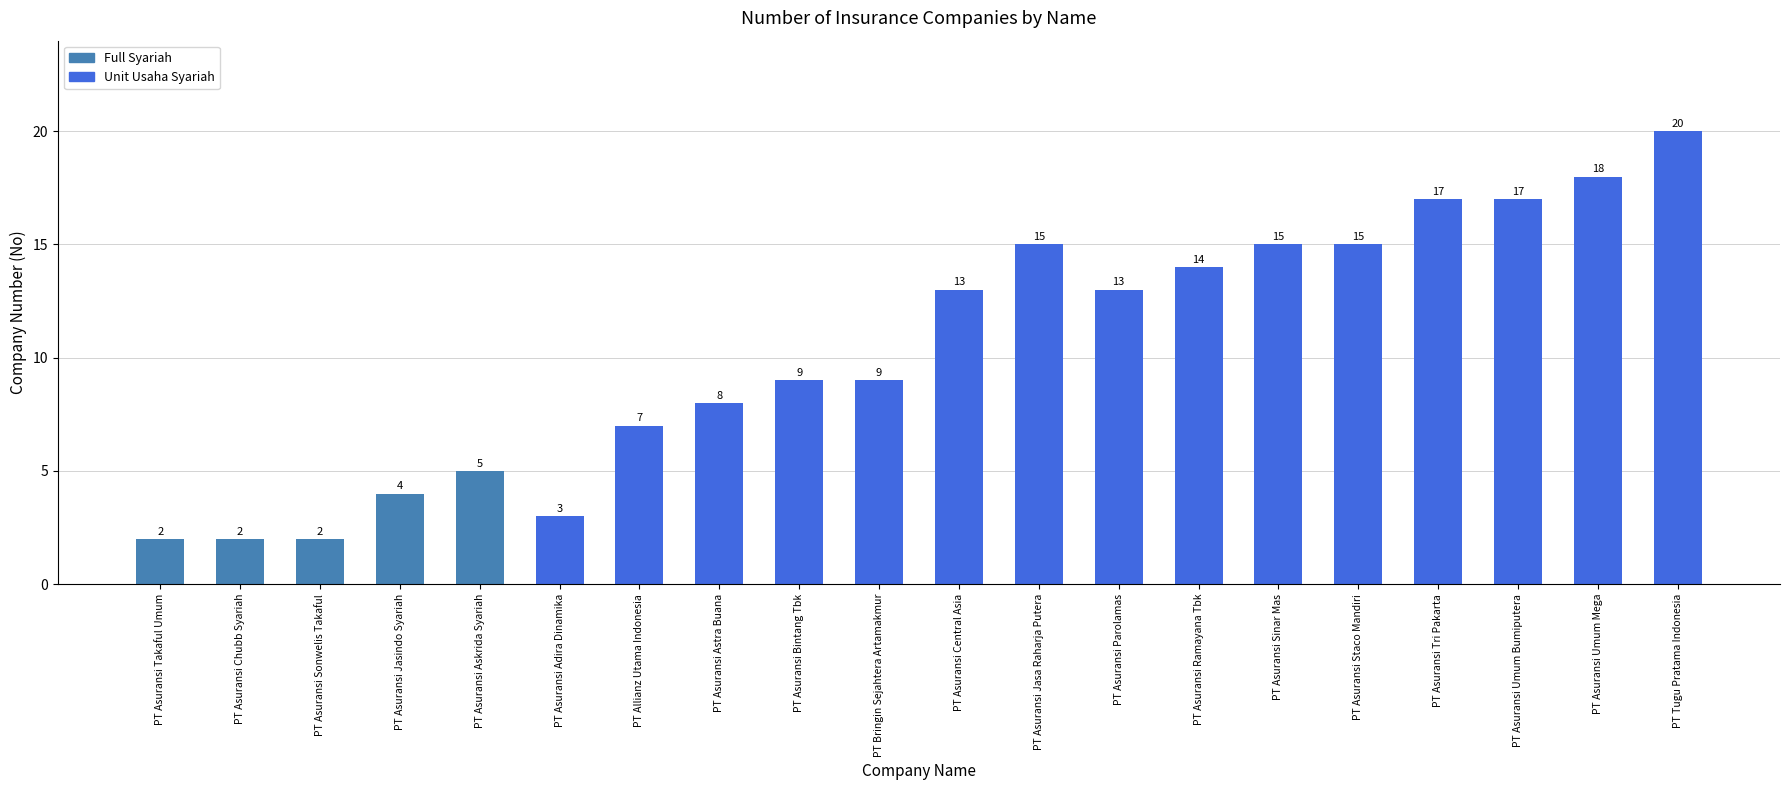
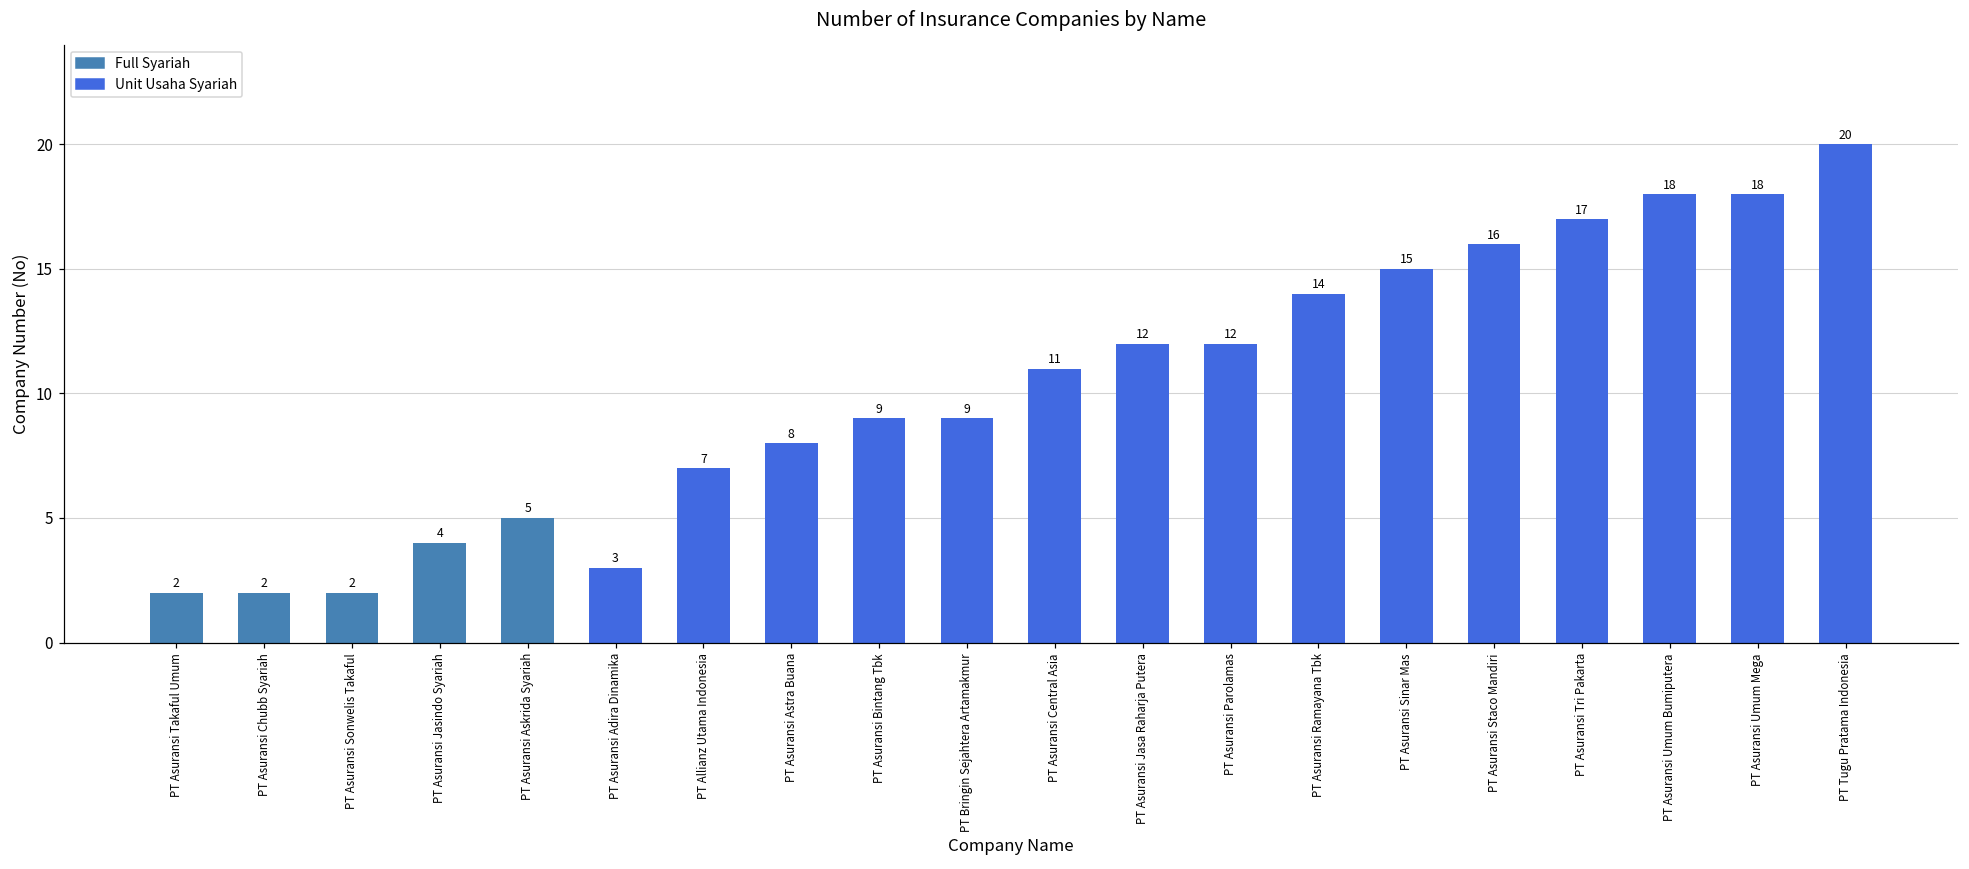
  {
    "PT Asuransi Takaful Umum": 2,
    "PT Asuransi Chubb Syariah": 2,
    "PT Asuransi Sonwelis Takaful": 2,
    "PT Asuransi Jasindo Syariah": 4,
    "PT Asuransi Askrida Syariah": 5,
    "PT Asuransi Adira Dinamika": 3,
    "PT Allianz Utama Indonesia": 7,
    "PT Asuransi Astra Buana": 8,
    "PT Asuransi Bintang Tbk": 9,
    "PT Bringin Sejahtera Artamakmur": 9,
-   "PT Asuransi Central Asia": 13,
-   "PT Asuransi Jasa Raharja Putera": 15,
-   "PT Asuransi Parolamas": 13,
+   "PT Asuransi Central Asia": 11,
+   "PT Asuransi Jasa Raharja Putera": 12,
+   "PT Asuransi Parolamas": 12,
    "PT Asuransi Ramayana Tbk": 14,
    "PT Asuransi Sinar Mas": 15,
-   "PT Asuransi Staco Mandiri": 15,
+   "PT Asuransi Staco Mandiri": 16,
    "PT Asuransi Tri Pakarta": 17,
-   "PT Asuransi Umum Bumiputera": 17,
+   "PT Asuransi Umum Bumiputera": 18,
    "PT Asuransi Umum Mega": 18,
    "PT Tugu Pratama Indonesia": 20
  }
